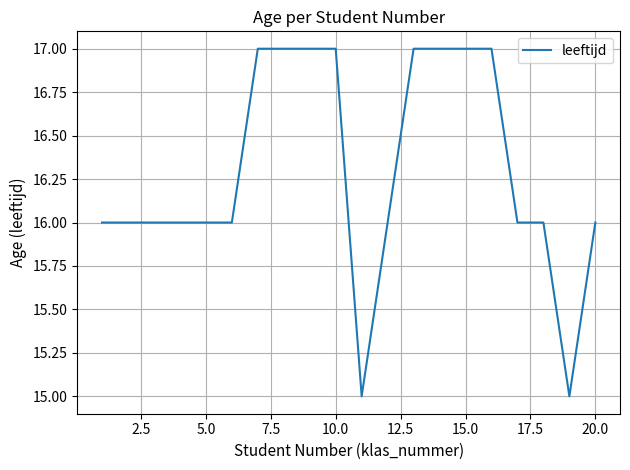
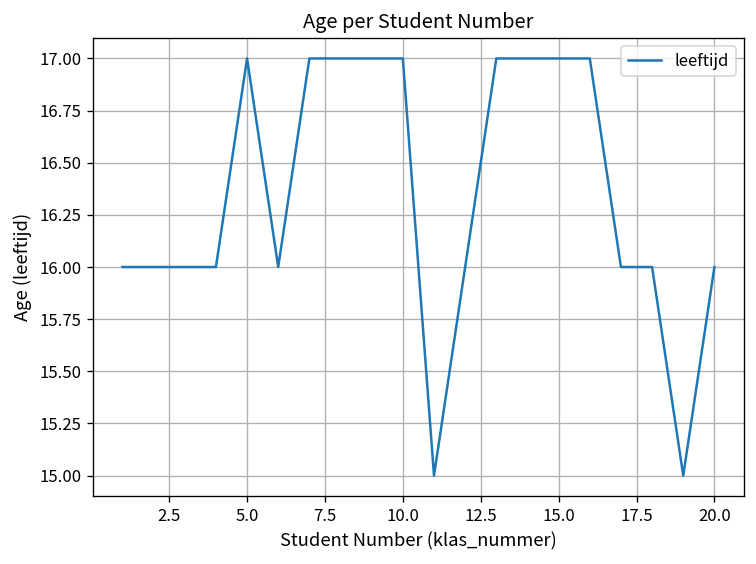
  {
-   "5.0": 16,
+   "5.0": 17,
    "10.0": 17,
    "15.0": 17,
    "20.0": 16
  }
